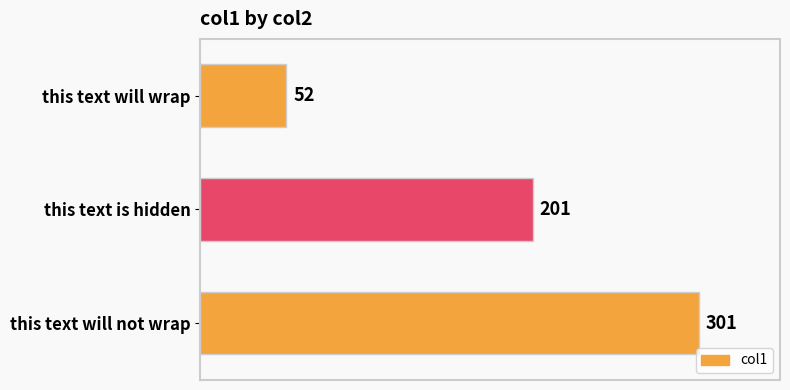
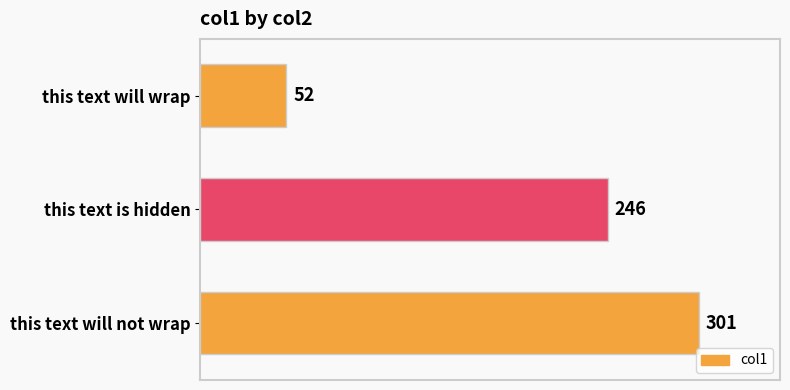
  {
    "this text will wrap": 52,
-   "this text is hidden": 201,
+   "this text is hidden": 246,
    "this text will not wrap": 301
  }
